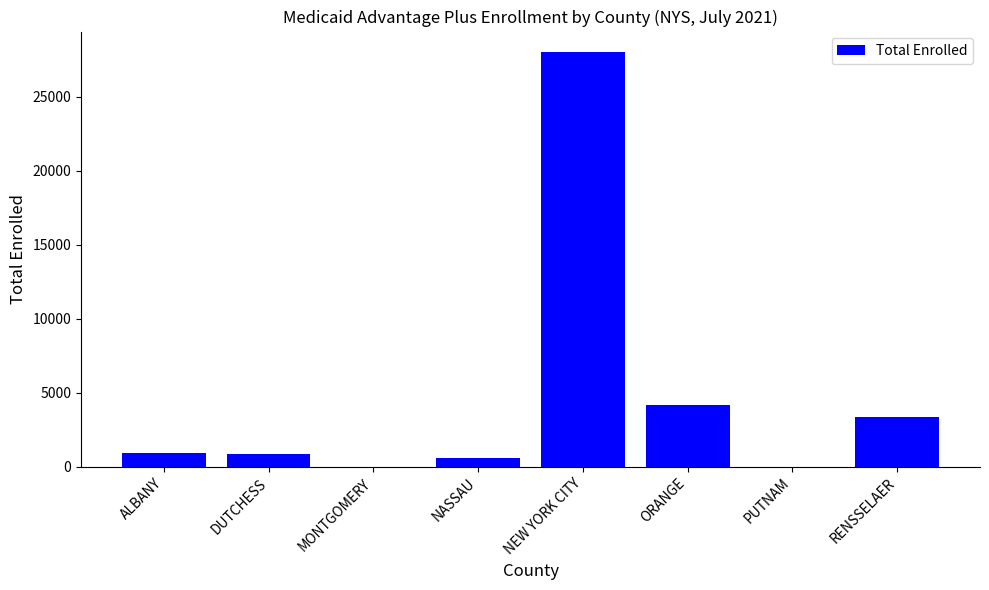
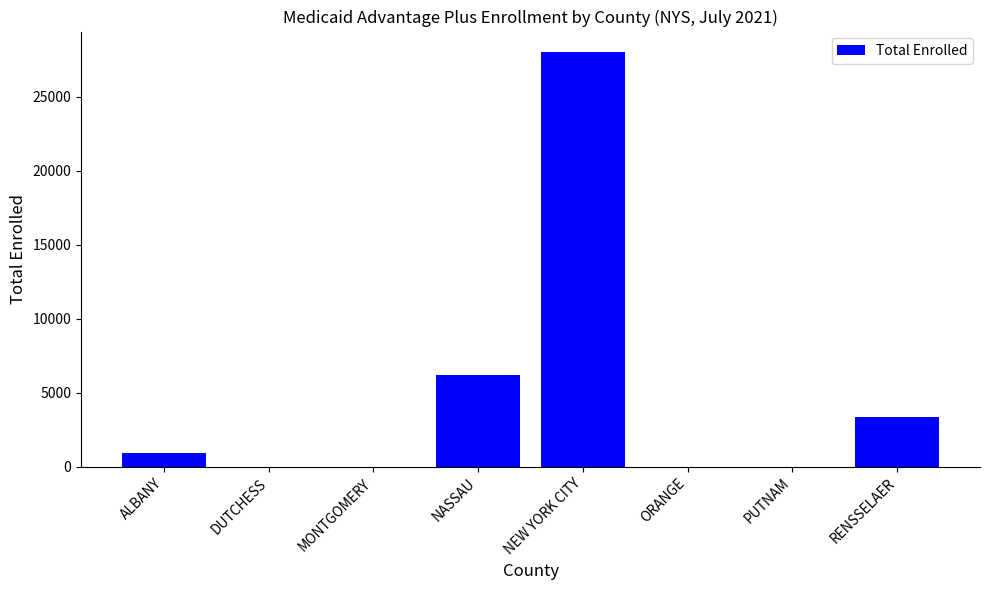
  {
    "ALBANY": 900,
-   "DUTCHESS": 800,
-   "NASSAU": 600,
+   "DUTCHESS": 0,
+   "NASSAU": 6200,
    "NEW YORK CITY": 28000,
-   "ORANGE": 4200,
+   "ORANGE": 0,
    "RENSSELAER": 3300
  }
